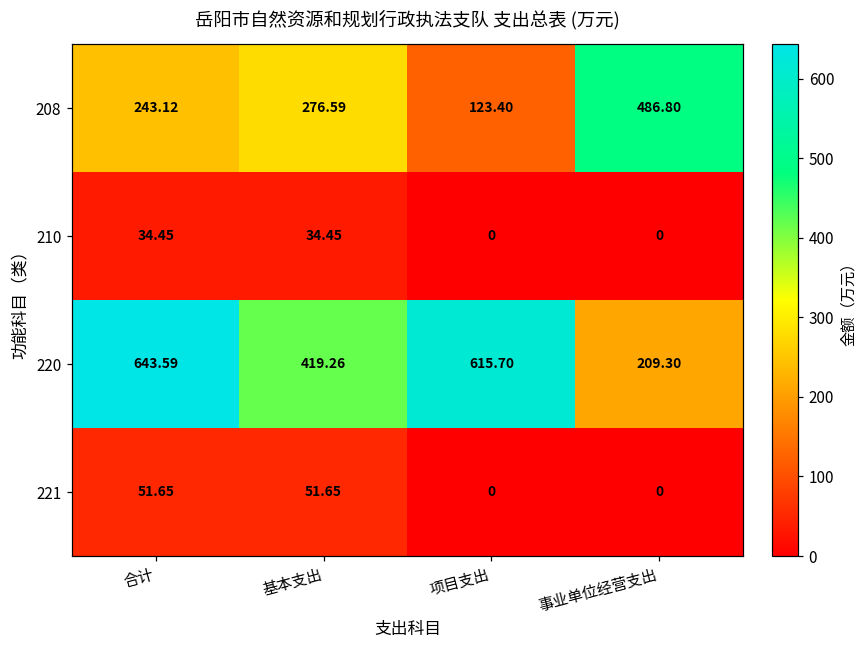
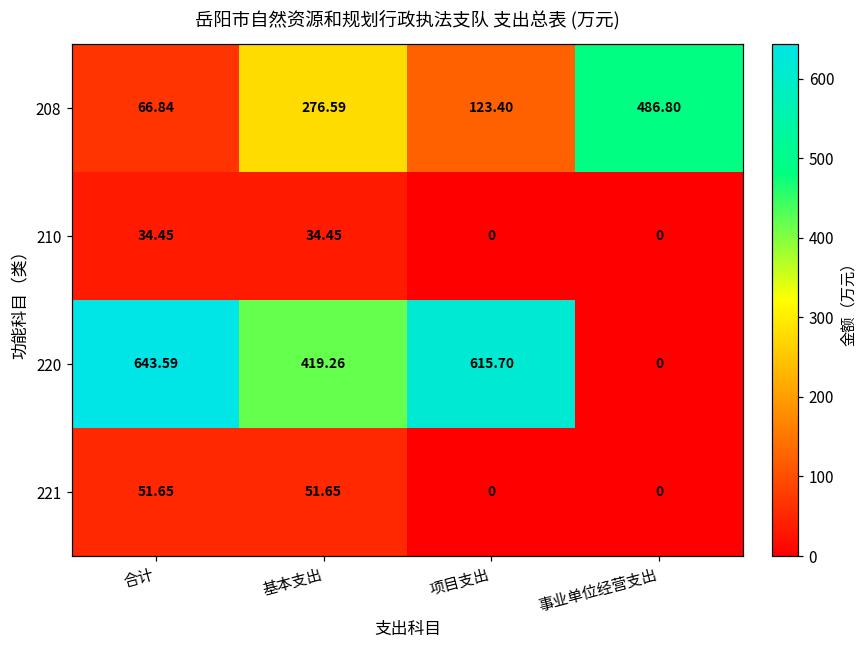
  {
    "208": {
-     "合计": 243.12,
+     "合计": 66.84,
      "基本支出": 276.59,
      "项目支出": 123.40,
      "事业单位经营支出": 486.80
    },
    "210": {
      "合计": 34.45,
      "基本支出": 34.45,
      "项目支出": 0,
      "事业单位经营支出": 0
    },
    "220": {
      "合计": 643.59,
      "基本支出": 419.26,
      "项目支出": 615.70,
-     "事业单位经营支出": 209.30
+     "事业单位经营支出": 0
    },
    "221": {
      "合计": 51.65,
      "基本支出": 51.65,
      "项目支出": 0,
      "事业单位经营支出": 0
    }
  }
